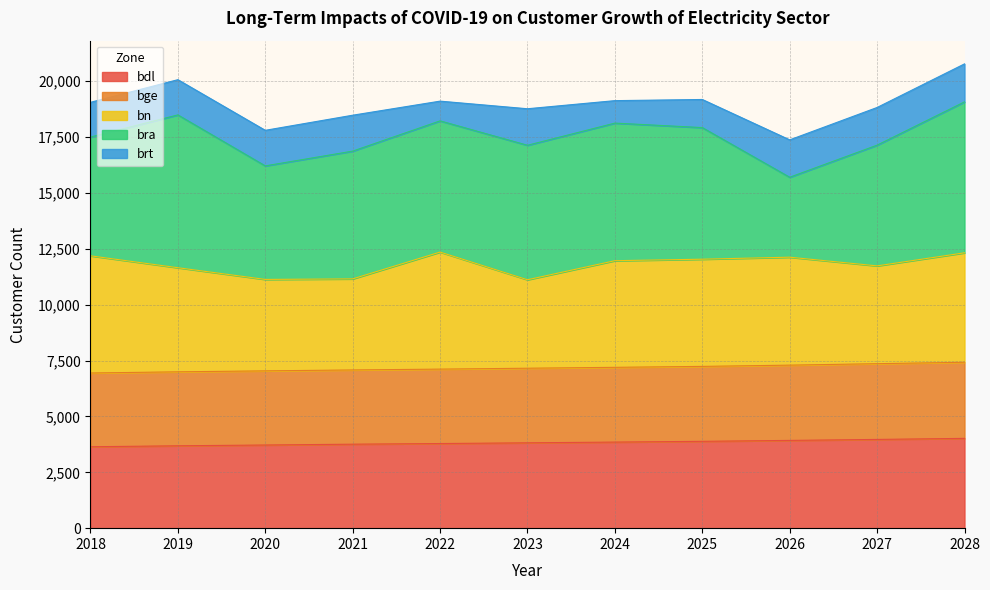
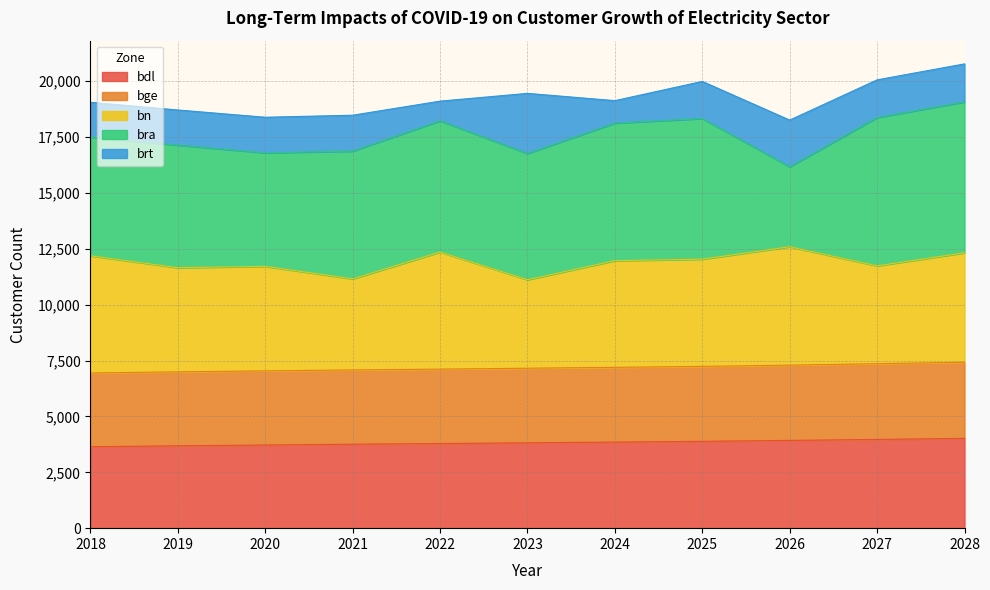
  {
    "bn": {
      "2018": "5,200",
      "2019": "4,700",
-     "2020": "4,100",
+     "2020": "4,700",
      "2021": "4,100",
      "2022": "5,200",
      "2023": "4,000",
      "2024": "4,800",
      "2025": "4,800",
-     "2026": "4,800",
+     "2026": "5,300",
      "2027": "4,400",
      "2028": "4,900"
    },
    "bra": {
      "2018": "5,300",
-     "2019": "6,800",
+     "2019": "5,500",
      "2020": "5,100",
      "2021": "5,700",
      "2022": "5,900",
-     "2023": "6,000",
+     "2023": "5,600",
      "2024": "6,200",
-     "2025": "5,900",
+     "2025": "6,300",
      "2026": "3,600",
-     "2027": "5,400",
+     "2027": "6,600",
      "2028": "6,800"
    },
    "brt": {
      "2018": "1,600",
      "2019": "1,600",
      "2020": "1,600",
      "2021": "1,600",
      "2022": "900",
-     "2023": "1,600",
+     "2023": "2,700",
      "2024": "1,000",
-     "2025": "1,300",
-     "2026": "1,700",
+     "2025": "1,700",
+     "2026": "2,100",
      "2027": "1,700",
      "2028": "1,700"
    }
  }
